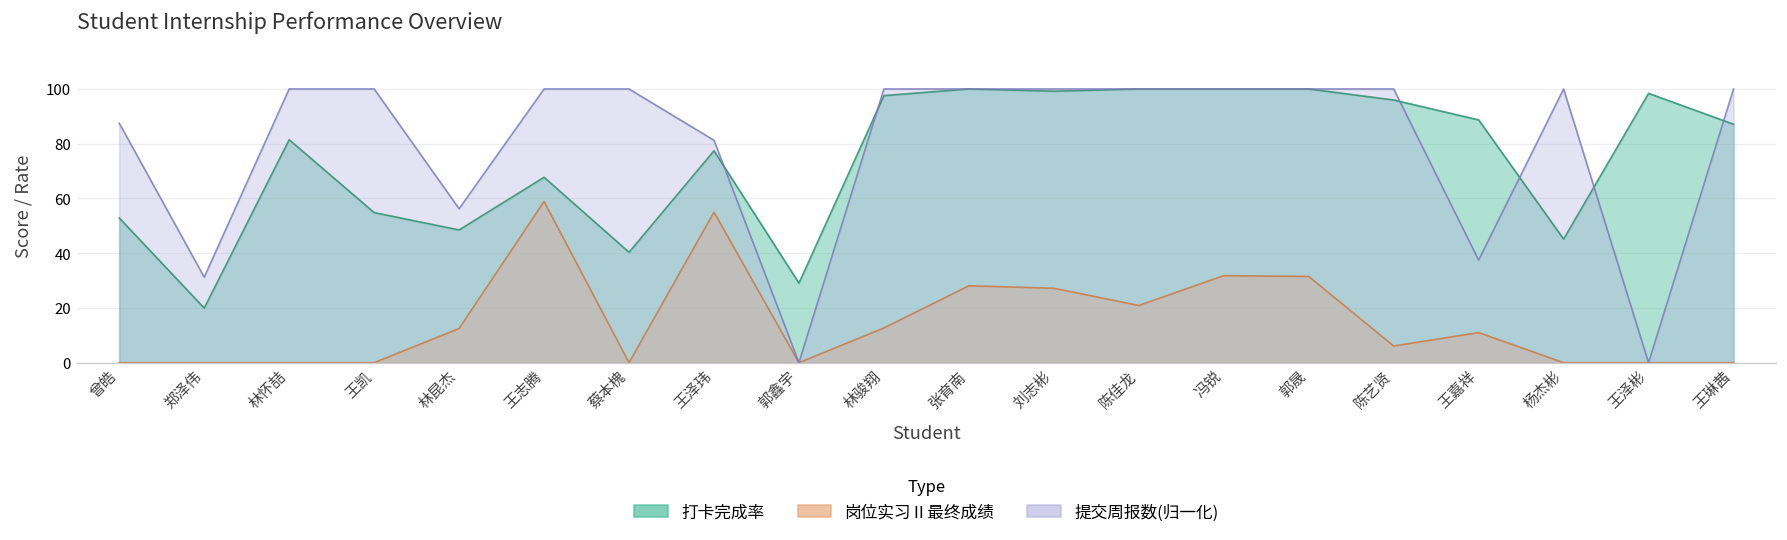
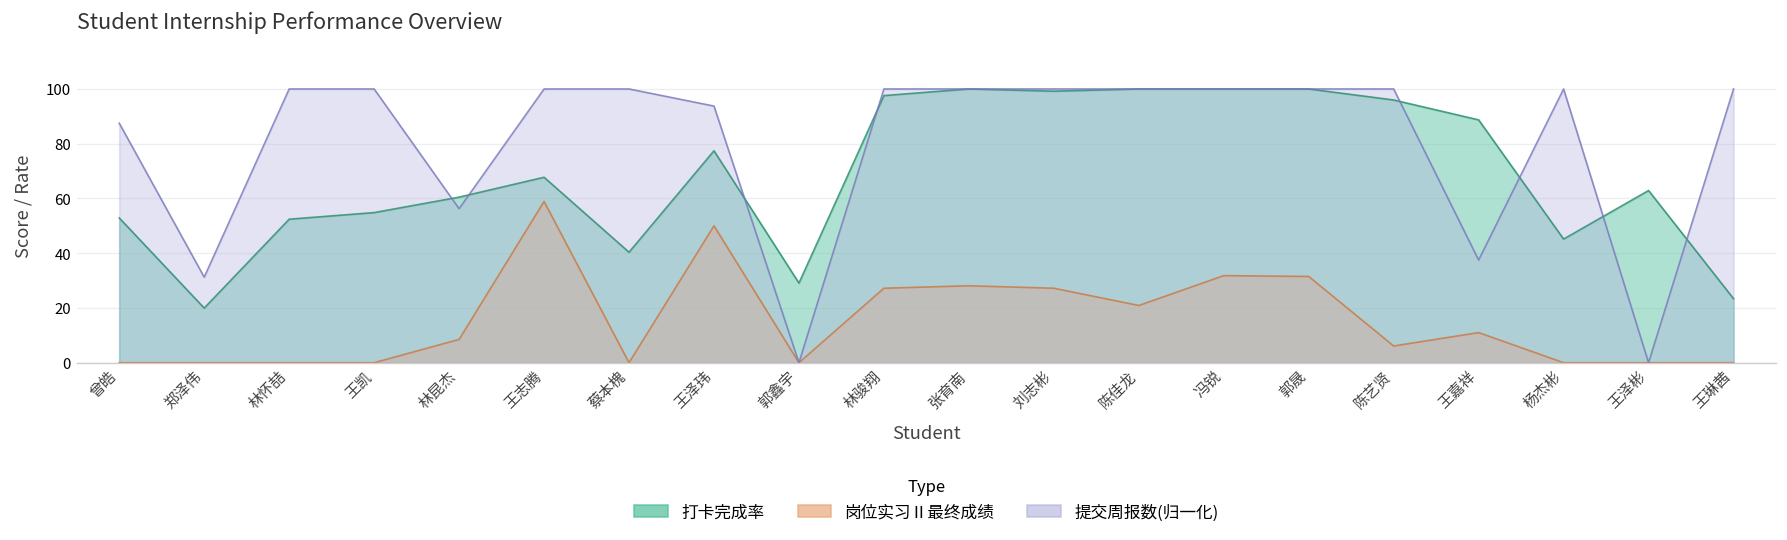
  {
    "打卡完成率": {
      "曾皓": 53,
      "郑泽伟": 20,
-     "林怀喆": 81,
+     "林怀喆": 52,
      "王凯": 55,
-     "林昆杰": 49,
+     "林昆杰": 60,
      "王志腾": 68,
      "蔡本槐": 40,
      "王泽玮": 77,
      "郭鑫宇": 29,
      "林骏翔": 98,
      "陈艺贤": 96,
      "王嘉祥": 89,
      "杨杰彬": 45,
-     "王泽彬": 98,
-     "王琳茜": 87
+     "王泽彬": 63,
+     "王琳茜": 23
    },
    "岗位实习Ⅱ最终成绩": {
      "曾皓": 0,
      "郑泽伟": 0,
      "林怀喆": 0,
      "王凯": 0,
-     "林昆杰": 13,
+     "林昆杰": 9,
      "王志腾": 59,
      "蔡本槐": 0,
-     "王泽玮": 55,
-     "林骏翔": 13,
+     "王泽玮": 50,
+     "林骏翔": 27,
      "张育南": 28,
      "刘志彬": 27,
      "陈佳龙": 21,
      "冯锐": 32,
      "郭晟": 32,
      "陈艺贤": 6,
      "王嘉祥": 11,
      "杨杰彬": 0,
      "王琳茜": 0
    },
    "提交周报数(归一化)": {
      "曾皓": 88,
      "郑泽伟": 31,
      "林怀喆": 100,
      "王凯": 100,
      "林昆杰": 56,
      "王志腾": 100,
      "蔡本槐": 100,
-     "王泽玮": 81,
+     "王泽玮": 94,
      "林骏翔": 100,
      "陈艺贤": 100,
      "王嘉祥": 38,
      "杨杰彬": 100,
      "王琳茜": 100
    }
  }
